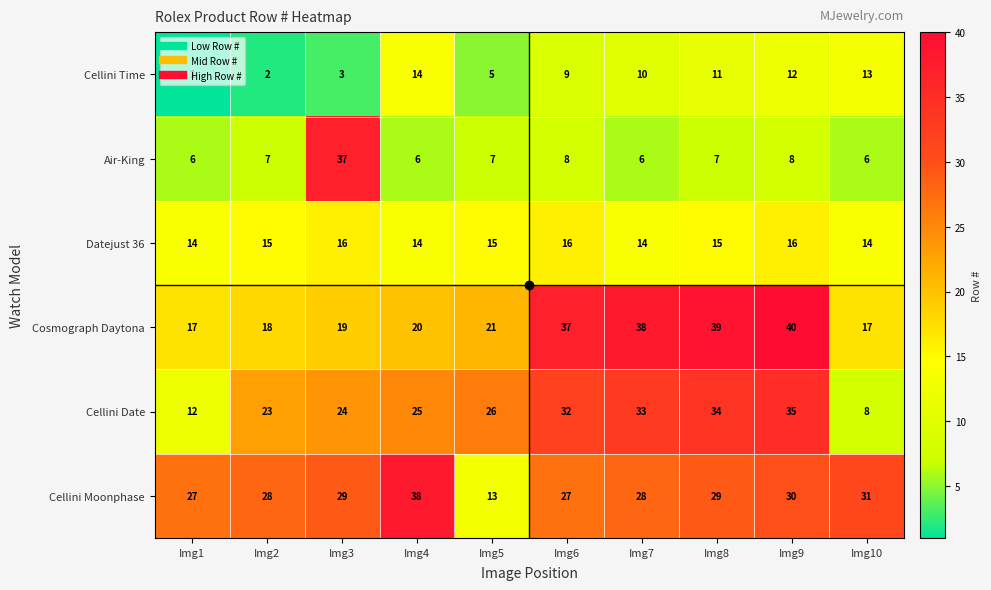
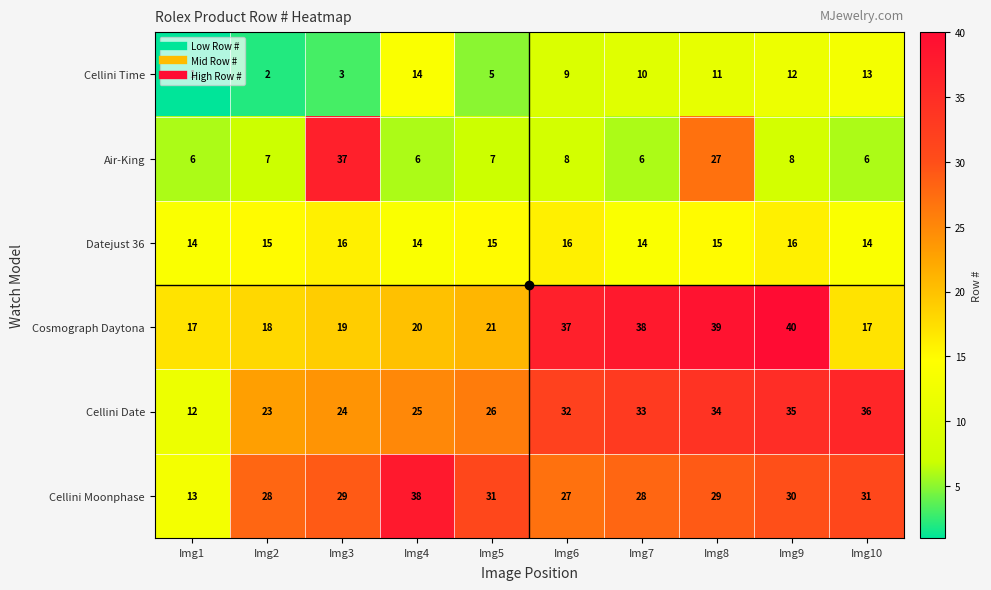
  {
    "Cellini Time": {
      "Img2": 2,
      "Img3": 3,
      "Img4": 14,
      "Img5": 5,
      "Img6": 9,
      "Img7": 10,
      "Img8": 11,
      "Img9": 12,
      "Img10": 13
    },
    "Air-King": {
      "Img1": 6,
      "Img2": 7,
      "Img3": 37,
      "Img4": 6,
      "Img5": 7,
      "Img6": 8,
      "Img7": 6,
-     "Img8": 7,
+     "Img8": 27,
      "Img9": 8,
      "Img10": 6
    },
    "Datejust 36": {
      "Img1": 14,
      "Img2": 15,
      "Img3": 16,
      "Img4": 14,
      "Img5": 15,
      "Img6": 16,
      "Img7": 14,
      "Img8": 15,
      "Img9": 16,
      "Img10": 14
    },
    "Cosmograph Daytona": {
      "Img1": 17,
      "Img2": 18,
      "Img3": 19,
      "Img4": 20,
      "Img5": 21,
      "Img6": 37,
      "Img7": 38,
      "Img8": 39,
      "Img9": 40,
      "Img10": 17
    },
    "Cellini Date": {
      "Img1": 12,
      "Img2": 23,
      "Img3": 24,
      "Img4": 25,
      "Img5": 26,
      "Img6": 32,
      "Img7": 33,
      "Img8": 34,
      "Img9": 35,
-     "Img10": 8
+     "Img10": 36
    },
    "Cellini Moonphase": {
-     "Img1": 27,
+     "Img1": 13,
      "Img2": 28,
      "Img3": 29,
      "Img4": 38,
-     "Img5": 13,
+     "Img5": 31,
      "Img6": 27,
      "Img7": 28,
      "Img8": 29,
      "Img9": 30,
      "Img10": 31
    }
  }
